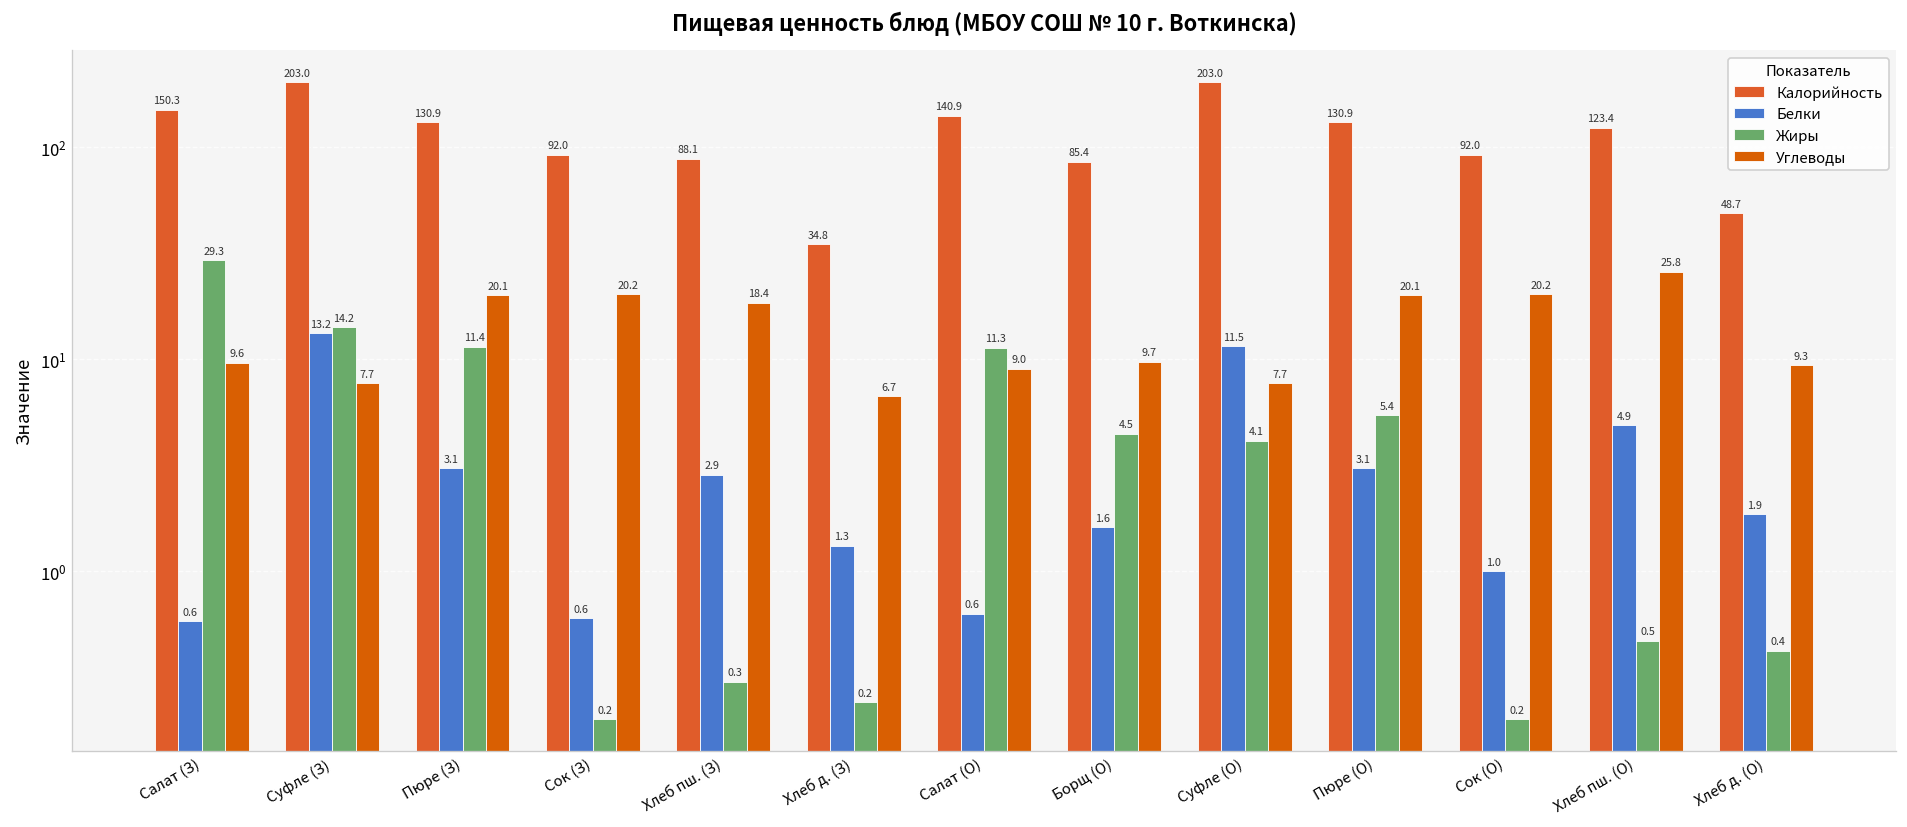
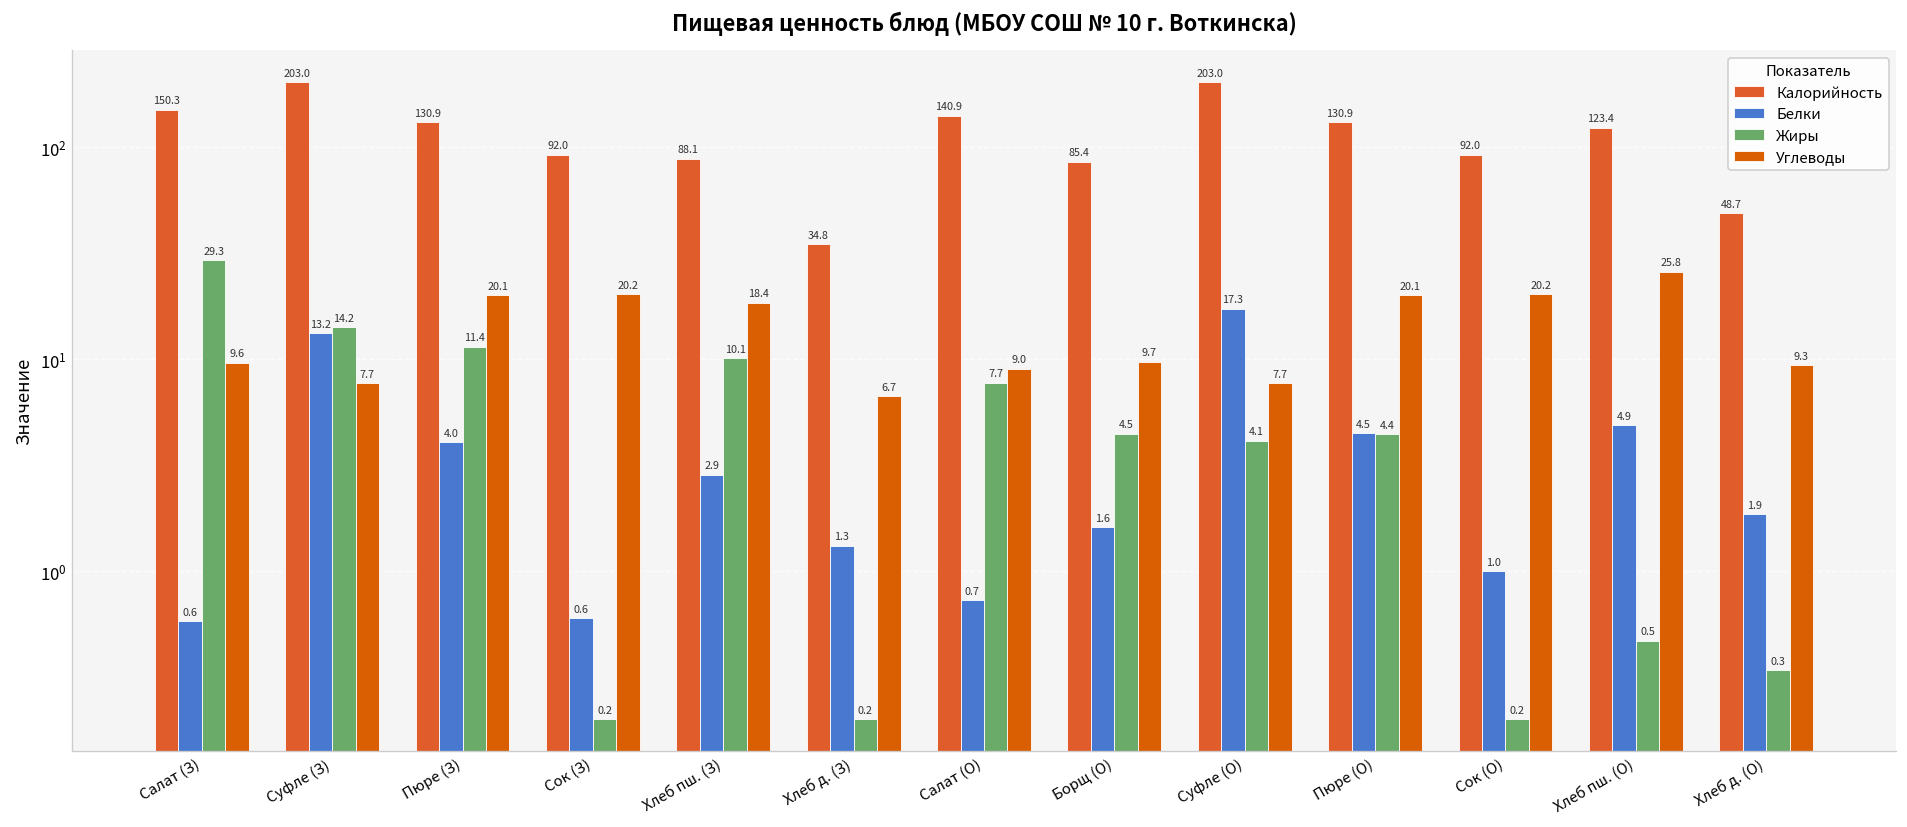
  {
    "Белки": {
      "Салат (З)": 0.6,
      "Суфле (З)": 13.2,
-     "Пюре (З)": 3.1,
+     "Пюре (З)": 4.0,
      "Сок (З)": 0.6,
      "Хлеб пш. (З)": 2.9,
      "Хлеб д. (З)": 1.3,
-     "Салат (О)": 0.6,
+     "Салат (О)": 0.7,
      "Борщ (О)": 1.6,
-     "Суфле (О)": 11.5,
-     "Пюре (О)": 3.1,
+     "Суфле (О)": 17.3,
+     "Пюре (О)": 4.5,
      "Сок (О)": 1.0,
      "Хлеб пш. (О)": 4.9,
      "Хлеб д. (О)": 1.9
    },
    "Жиры": {
      "Салат (З)": 29.3,
      "Суфле (З)": 14.2,
      "Пюре (З)": 11.4,
      "Сок (З)": 0.2,
-     "Хлеб пш. (З)": 0.3,
-     "Хлеб д. (З)": 0.24,
-     "Салат (О)": 11.3,
+     "Хлеб пш. (З)": 10.1,
+     "Хлеб д. (З)": 0.20,
+     "Салат (О)": 7.7,
      "Борщ (О)": 4.5,
      "Суфле (О)": 4.1,
-     "Пюре (О)": 5.4,
+     "Пюре (О)": 4.4,
      "Сок (О)": 0.2,
      "Хлеб пш. (О)": 0.5,
-     "Хлеб д. (О)": 0.4
+     "Хлеб д. (О)": 0.3
    }
  }
